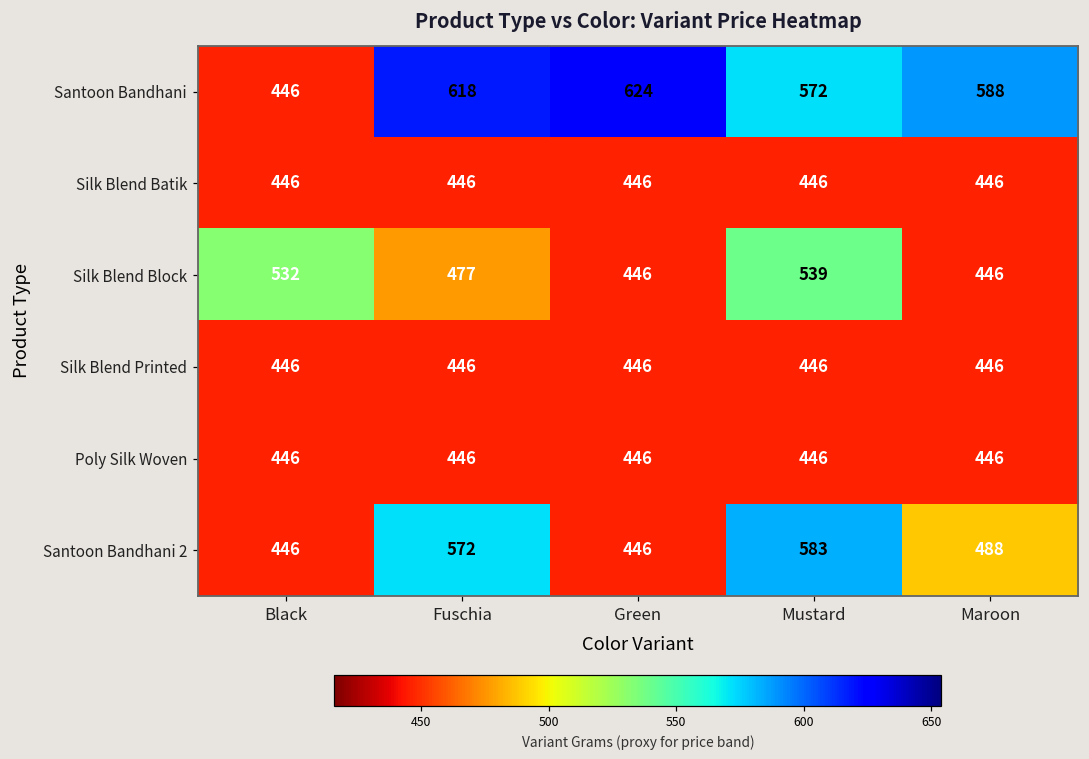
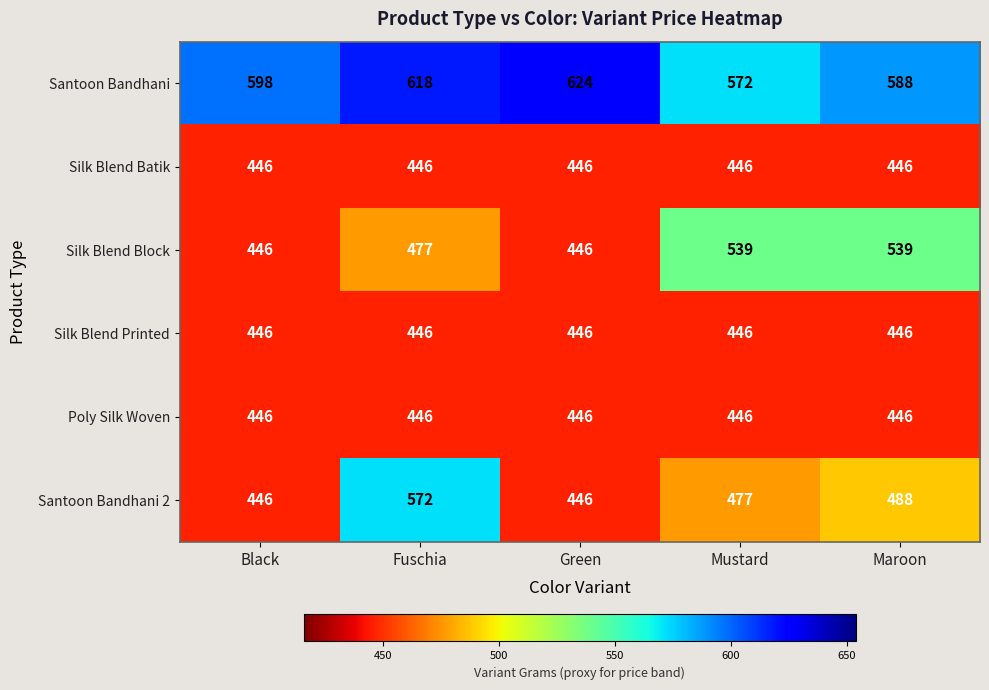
  {
    "Santoon Bandhani": {
-     "Black": 446,
+     "Black": 598,
      "Fuschia": 618,
      "Green": 624,
      "Mustard": 572,
      "Maroon": 588
    },
    "Silk Blend Batik": {
      "Black": 446,
      "Fuschia": 446,
      "Green": 446,
      "Mustard": 446,
      "Maroon": 446
    },
    "Silk Blend Block": {
-     "Black": 532,
+     "Black": 446,
      "Fuschia": 477,
      "Green": 446,
      "Mustard": 539,
-     "Maroon": 446
+     "Maroon": 539
    },
    "Silk Blend Printed": {
      "Black": 446,
      "Fuschia": 446,
      "Green": 446,
      "Mustard": 446,
      "Maroon": 446
    },
    "Poly Silk Woven": {
      "Black": 446,
      "Fuschia": 446,
      "Green": 446,
      "Mustard": 446,
      "Maroon": 446
    },
    "Santoon Bandhani 2": {
      "Black": 446,
      "Fuschia": 572,
      "Green": 446,
-     "Mustard": 583,
+     "Mustard": 477,
      "Maroon": 488
    }
  }
